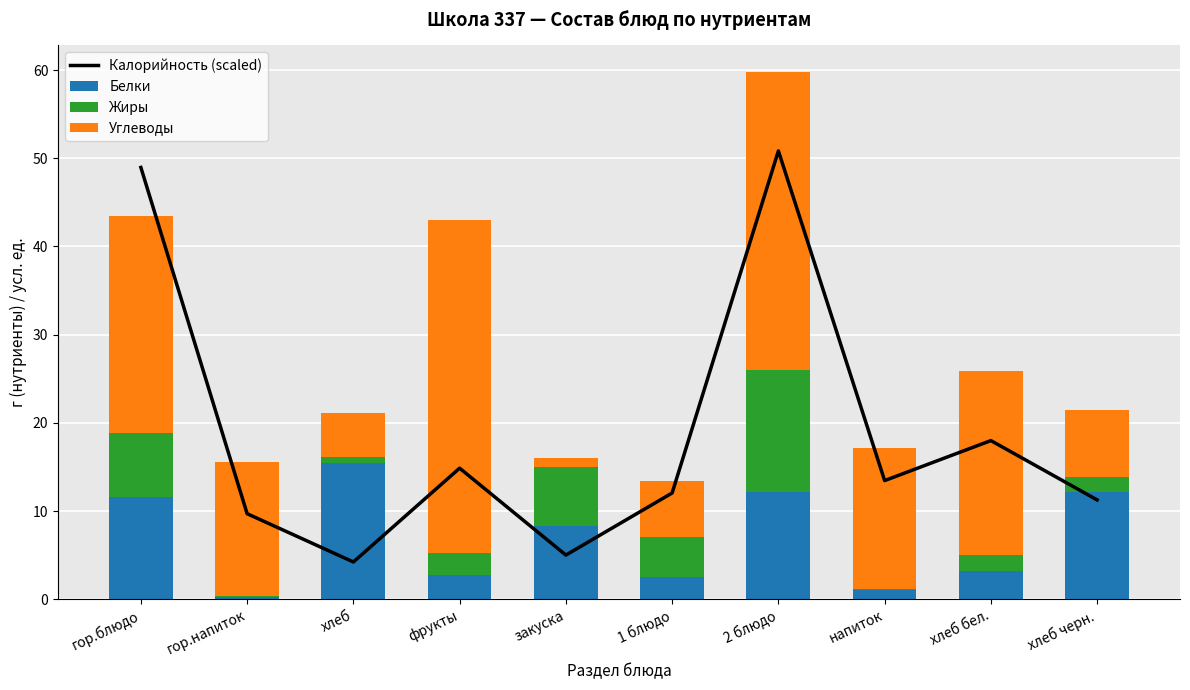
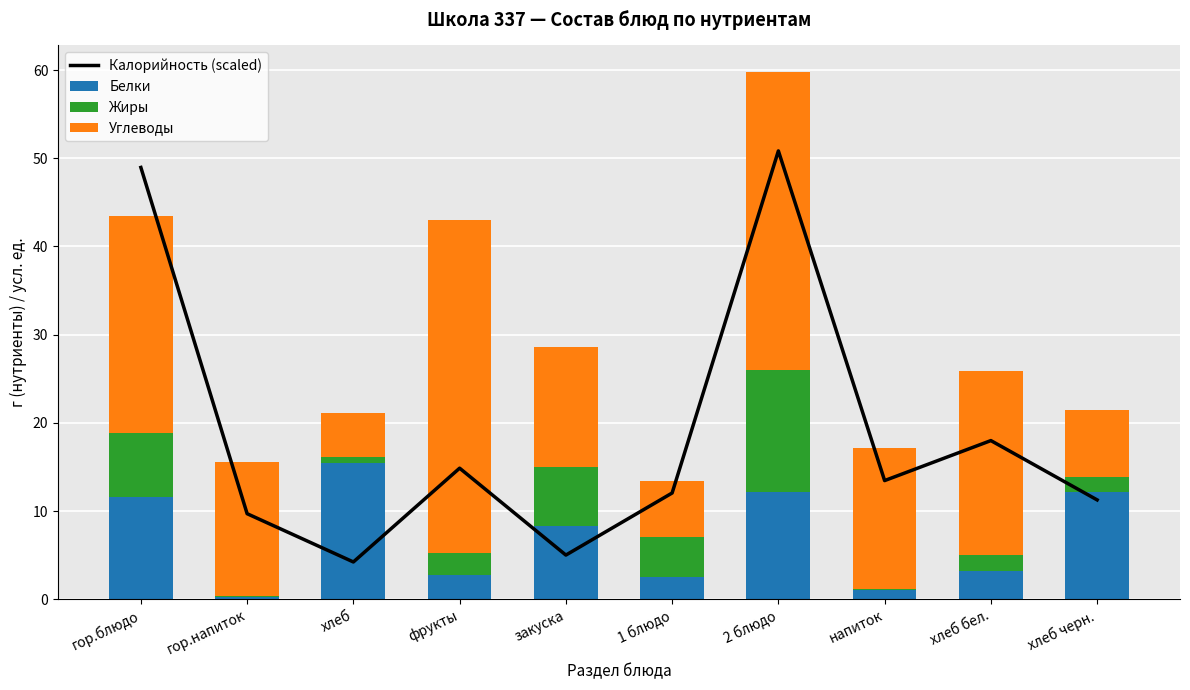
  {
    "Белки": {
      "гор.блюдо": 12,
      "гор.напиток": 0,
      "хлеб": 16,
      "фрукты": 3,
      "закуска": 8,
      "1 блюдо": 3,
      "2 блюдо": 12,
      "напиток": 1,
      "хлеб бел.": 3,
      "хлеб черн.": 12
    },
    "Калорийность (scaled)": {
      "гор.блюдо": 49,
      "гор.напиток": 10,
      "хлеб": 4,
      "фрукты": 15,
      "закуска": 5,
      "1 блюдо": 12,
      "2 блюдо": 51,
      "напиток": 13,
      "хлеб бел.": 18,
      "хлеб черн.": 11
    },
    "Жиры": {
      "гор.блюдо": 7,
      "хлеб": 1,
      "фрукты": 3,
      "закуска": 7,
      "1 блюдо": 5,
      "2 блюдо": 14,
      "хлеб бел.": 2,
      "хлеб черн.": 2
    },
    "Углеводы": {
      "гор.блюдо": 25,
      "гор.напиток": 15,
      "хлеб": 5,
      "фрукты": 38,
-     "закуска": 1,
+     "закуска": 14,
      "1 блюдо": 6,
      "2 блюдо": 34,
      "напиток": 16,
      "хлеб бел.": 21,
      "хлеб черн.": 8
    }
  }
